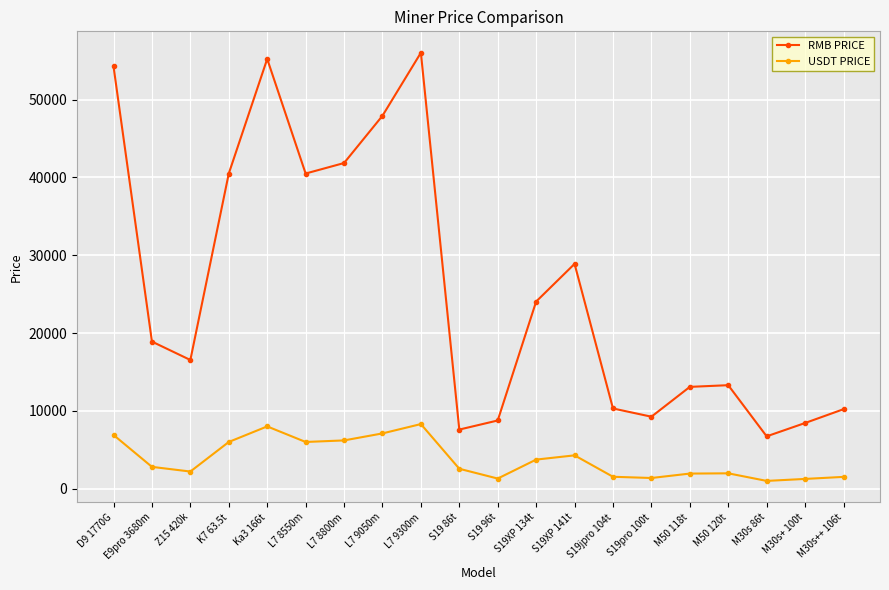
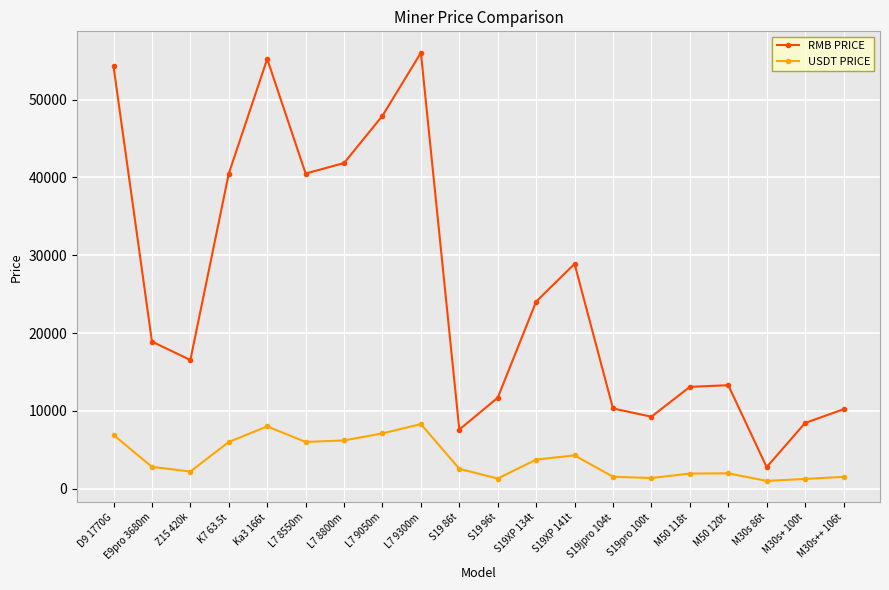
  {
    "RMB PRICE": {
      "D9 1770G": 54000,
      "E9pro 3680m": 19000,
      "Z15 420k": 17000,
      "K7 63.5t": 41000,
      "Ka3 166t": 55000,
      "L7 8550m": 41000,
      "L7 8800m": 42000,
      "L7 9050m": 48000,
      "L7 9300m": 56000,
      "S19 86t": 8000,
-     "S19 96t": 9000,
+     "S19 96t": 12000,
      "S19XP 134t": 24000,
      "S19XP 141t": 29000,
      "S19jpro 104t": 10000,
      "S19pro 100t": 9000,
      "M50 118t": 13000,
      "M50 120t": 13000,
-     "M30s 86t": 7000,
+     "M30s 86t": 3000,
      "M30s+ 100t": 8000,
      "M30s++ 106t": 10000
    },
    "USDT PRICE": {
      "D9 1770G": 7000,
      "E9pro 3680m": 3000,
      "Z15 420k": 2000,
      "K7 63.5t": 6000,
      "Ka3 166t": 8000,
      "L7 8550m": 6000,
      "L7 8800m": 6000,
      "L7 9050m": 7000,
      "L7 9300m": 8000,
      "S19 86t": 3000,
      "S19 96t": 1000,
      "S19XP 134t": 4000,
      "S19XP 141t": 4000,
      "S19jpro 104t": 2000,
      "S19pro 100t": 1000,
      "M50 118t": 2000,
      "M50 120t": 2000,
      "M30s 86t": 1000,
      "M30s+ 100t": 1000,
      "M30s++ 106t": 2000
    }
  }
